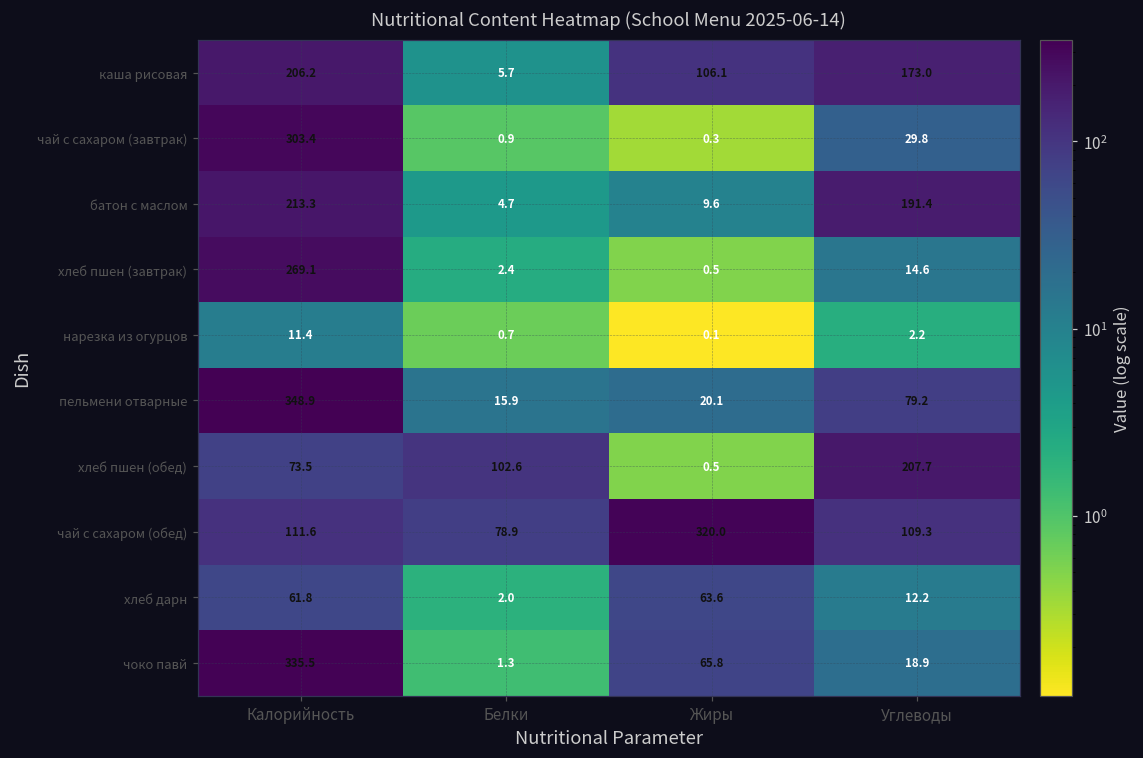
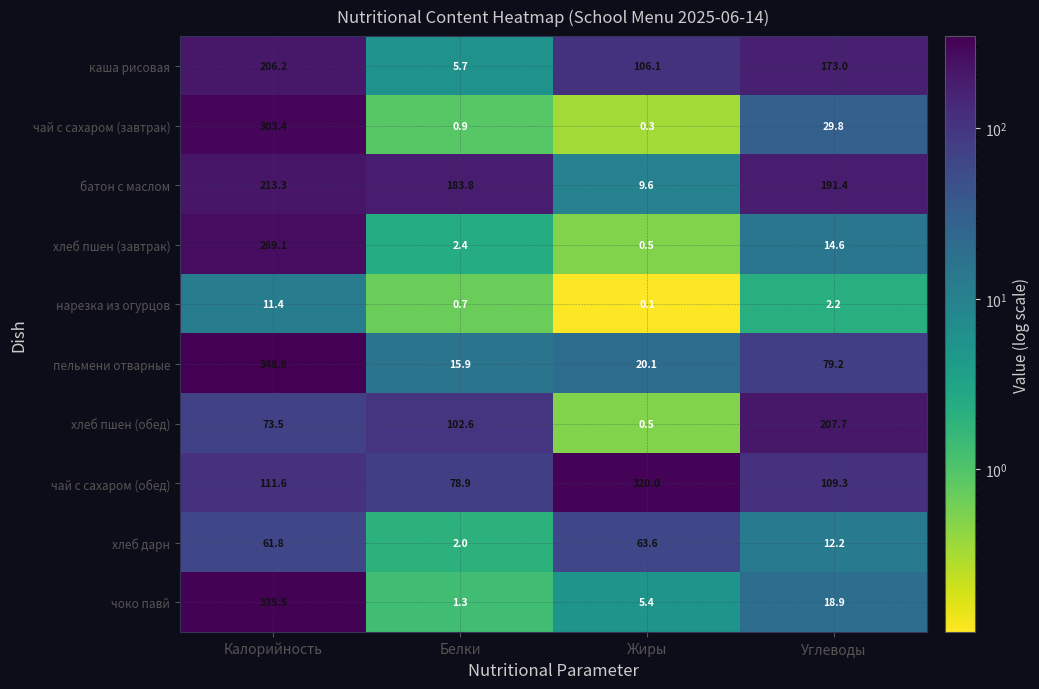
  {
    "каша рисовая": {
      "Калорийность": 206.2,
      "Белки": 5.7,
      "Жиры": 106.1,
      "Углеводы": 173.0
    },
    "чай с сахаром (завтрак)": {
      "Калорийность": 303.4,
      "Белки": 0.9,
      "Жиры": 0.3,
      "Углеводы": 29.8
    },
    "батон с маслом": {
      "Калорийность": 213.3,
-     "Белки": 4.7,
+     "Белки": 183.8,
      "Жиры": 9.6,
      "Углеводы": 191.4
    },
    "хлеб пшен (завтрак)": {
      "Калорийность": 269.1,
      "Белки": 2.4,
      "Жиры": 0.5,
      "Углеводы": 14.6
    },
    "нарезка из огурцов": {
      "Калорийность": 11.4,
      "Белки": 0.7,
      "Жиры": 0.1,
      "Углеводы": 2.2
    },
    "пельмени отварные": {
      "Калорийность": 348.9,
      "Белки": 15.9,
      "Жиры": 20.1,
      "Углеводы": 79.2
    },
    "хлеб пшен (обед)": {
      "Калорийность": 73.5,
      "Белки": 102.6,
      "Жиры": 0.5,
      "Углеводы": 207.7
    },
    "чай с сахаром (обед)": {
      "Калорийность": 111.6,
      "Белки": 78.9,
      "Жиры": 320.0,
      "Углеводы": 109.3
    },
    "хлеб дарн": {
      "Калорийность": 61.8,
      "Белки": 2.0,
      "Жиры": 63.6,
      "Углеводы": 12.2
    },
    "чоко павй": {
      "Калорийность": 335.5,
      "Белки": 1.3,
-     "Жиры": 65.8,
+     "Жиры": 5.4,
      "Углеводы": 18.9
    }
  }
